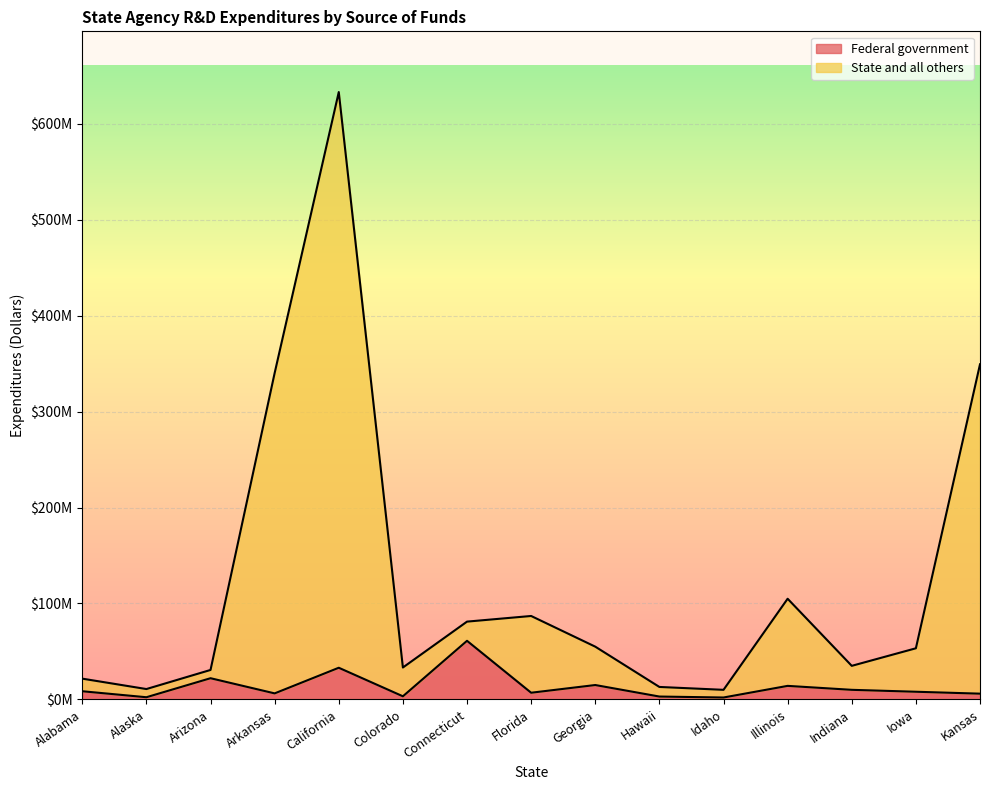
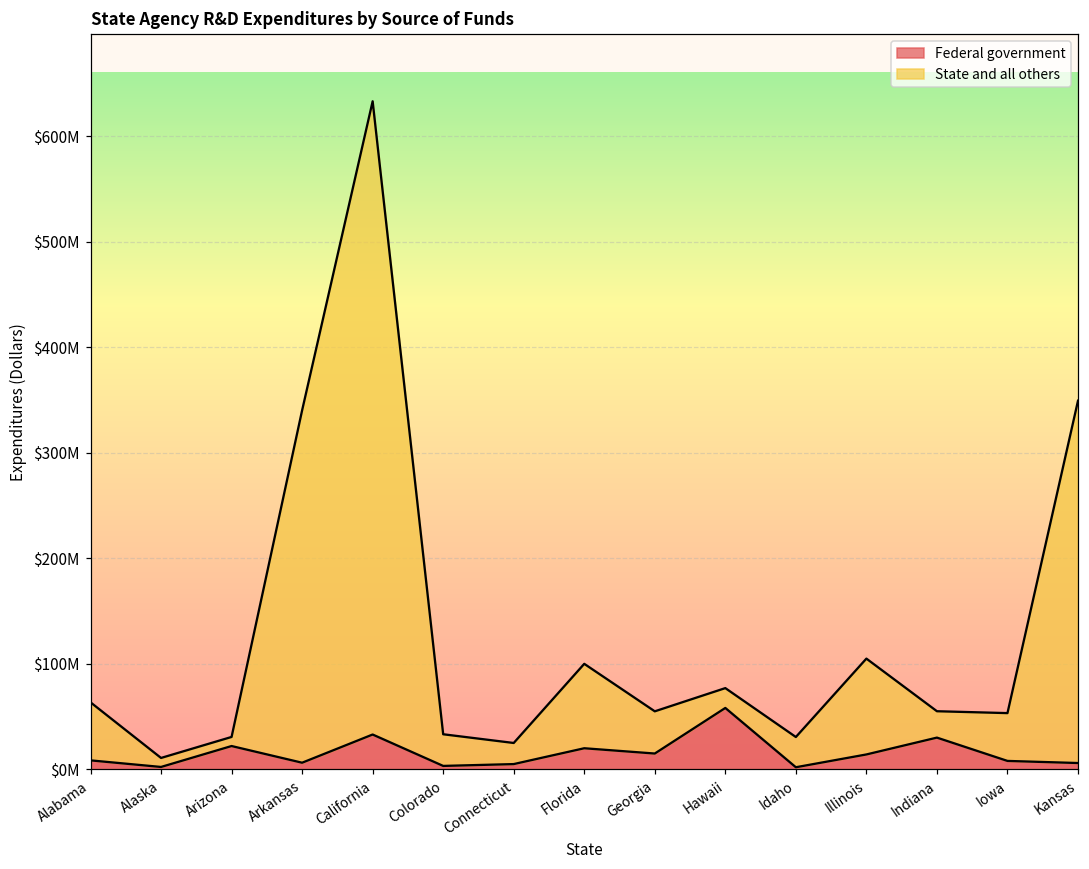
  {
    "Federal government": {
      "Alabama": "$10000000",
      "Alaska": "$0",
      "Arizona": "$20000000",
      "Arkansas": "$10000000",
      "California": "$30000000",
      "Colorado": "$0",
-     "Connecticut": "$60000000",
-     "Florida": "$10000000",
+     "Connecticut": "$10000000",
+     "Florida": "$20000000",
      "Georgia": "$20000000",
-     "Hawaii": "$0",
+     "Hawaii": "$60000000",
      "Idaho": "$0",
      "Illinois": "$10000000",
-     "Indiana": "$10000000",
+     "Indiana": "$30000000",
      "Iowa": "$10000000",
      "Kansas": "$10000000"
    },
    "State and all others": {
-     "Alabama": "$10000000",
+     "Alabama": "$60000000",
      "Alaska": "$10000000",
      "Arizona": "$10000000",
      "Arkansas": "$330000000",
      "California": "$600000000",
      "Colorado": "$30000000",
      "Connecticut": "$20000000",
      "Florida": "$80000000",
      "Georgia": "$40000000",
-     "Hawaii": "$10000000",
-     "Idaho": "$10000000",
+     "Hawaii": "$20000000",
+     "Idaho": "$30000000",
      "Illinois": "$90000000",
      "Indiana": "$30000000",
      "Iowa": "$50000000",
      "Kansas": "$340000000"
    }
  }
